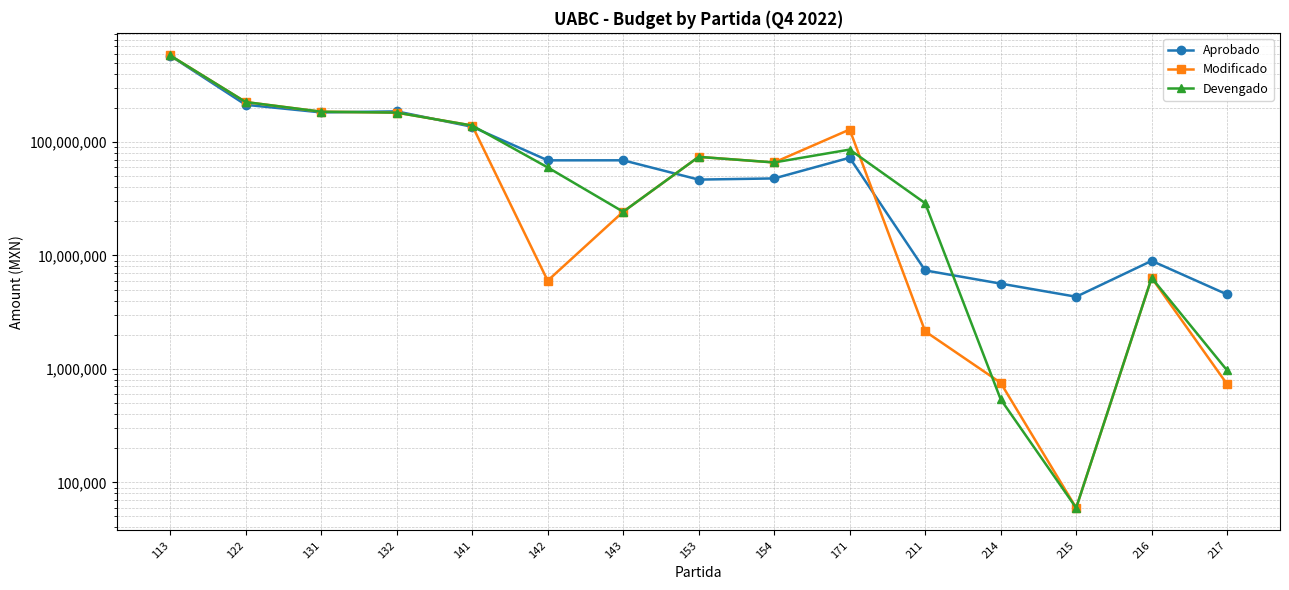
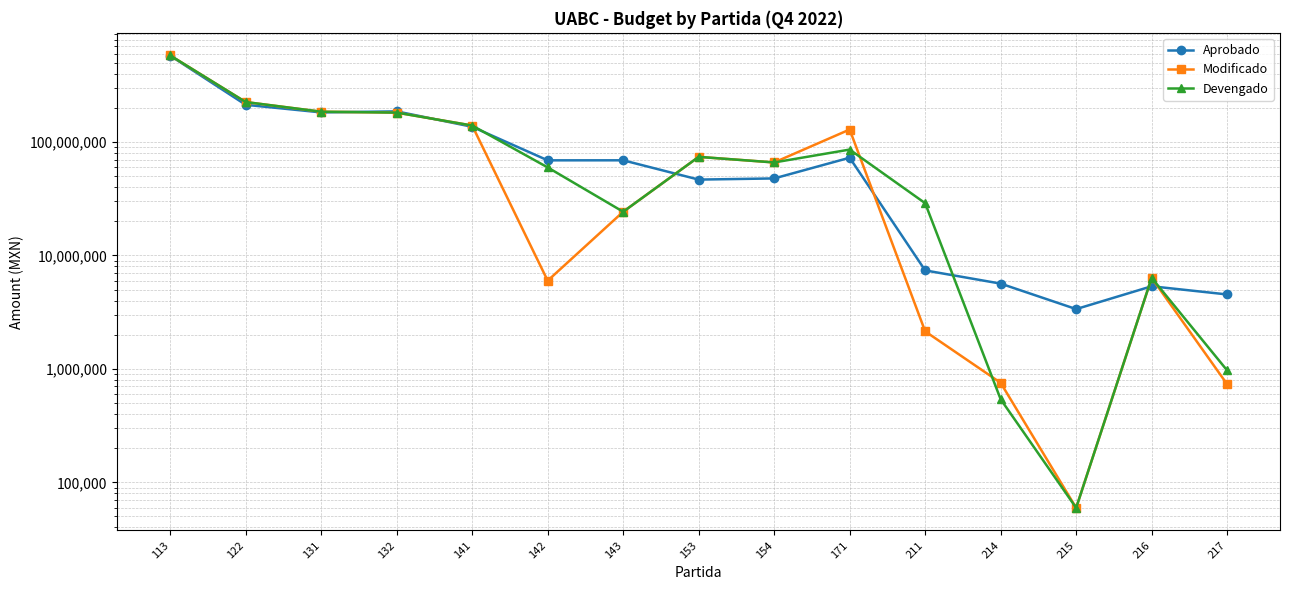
  {
    "Aprobado": {
      "122": "210,000,000",
      "142": "70,000,000",
      "143": "70,000,000",
      "153": "47,000,000",
      "154": "48,000,000",
      "171": "70,000,000",
      "211": "7,000,000",
      "214": "6,000,000",
-     "215": "4,300,000",
-     "216": "9,000,000",
+     "215": "3,400,000",
+     "216": "5,000,000",
      "217": "4,500,000"
    },
    "Modificado": {
      "142": "6,000,000",
      "171": "130,000,000",
      "211": "2,100,000",
      "214": "800,000",
      "217": "700,000"
    },
    "Devengado": {
      "142": "60,000,000",
      "171": "90,000,000",
      "211": "29,000,000",
      "214": "500,000",
      "217": "1,000,000"
    }
  }
